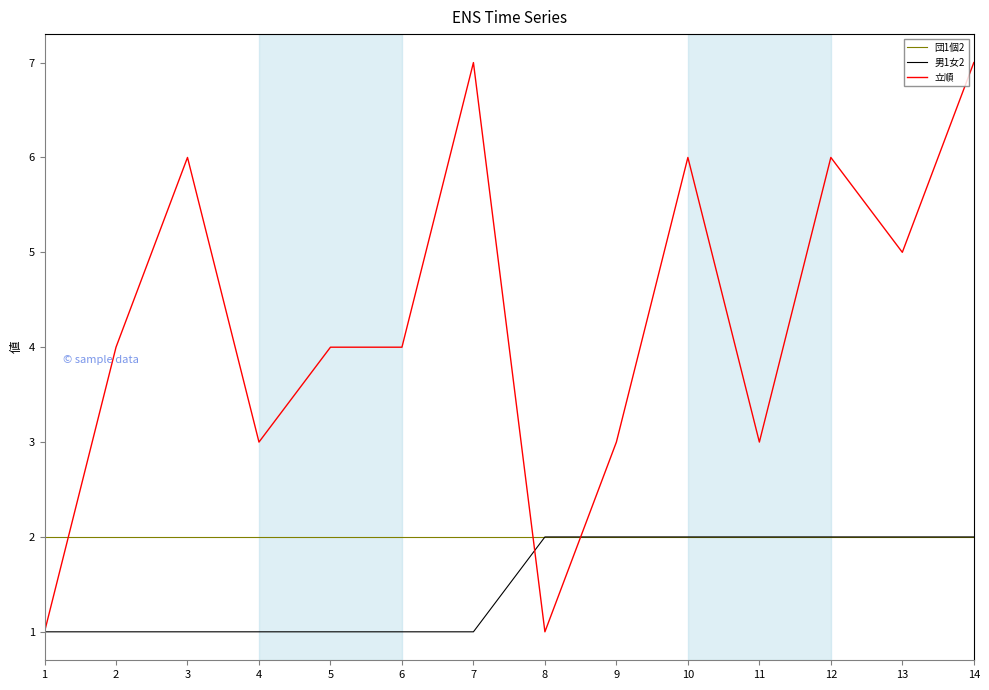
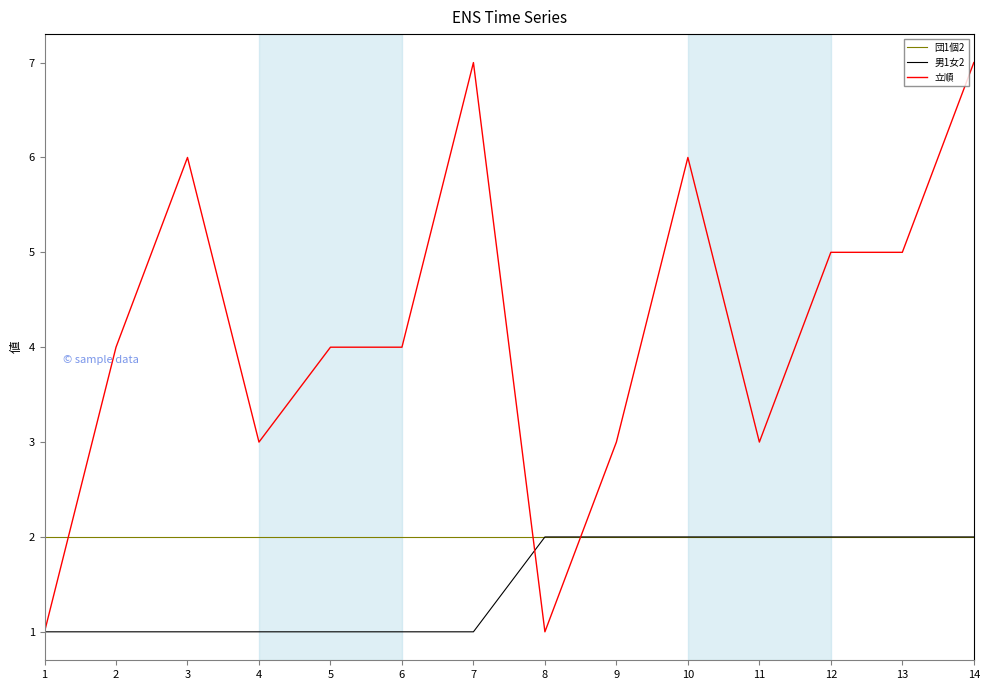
  {
    "団1個2": {
      "1": 2,
      "2": 2,
      "3": 2,
      "4": 2,
      "5": 2,
      "6": 2,
      "7": 2
    },
    "男1女2": {
      "2": 1,
      "3": 1,
      "4": 1,
      "5": 1,
      "6": 1,
      "7": 1
    },
    "立順": {
      "2": 4,
      "3": 6,
      "4": 3,
      "5": 4,
      "6": 4,
      "7": 7,
      "8": 1,
      "9": 3,
      "10": 6,
      "11": 3,
-     "12": 6,
+     "12": 5,
      "13": 5,
      "14": 7
    }
  }
